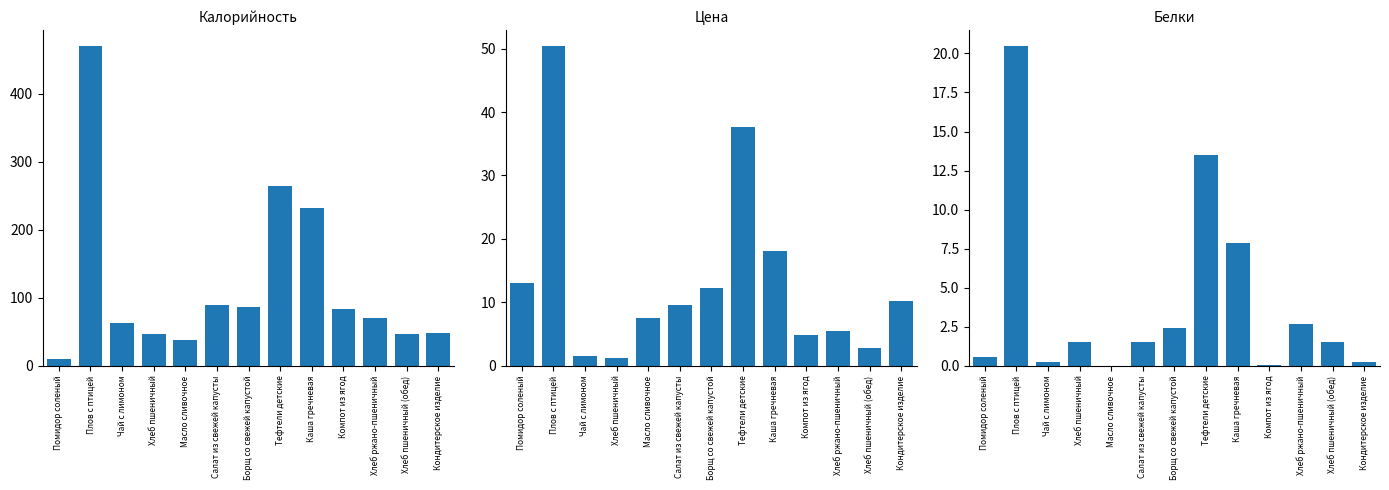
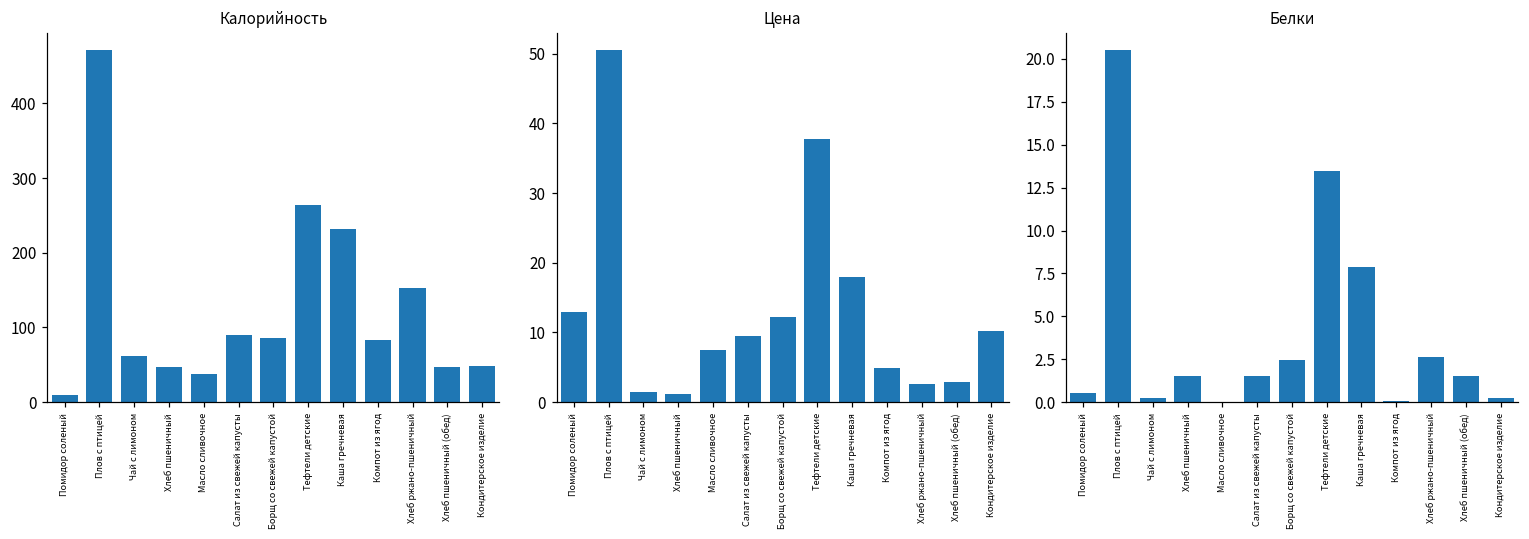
  {
    "Калорийность": {
      "Помидор соленый": 10,
      "Плов с птицей": 470,
      "Чай с лимоном": 60,
      "Хлеб пшеничный": 50,
      "Масло сливочное": 40,
      "Салат из свежей капусты": 90,
      "Борщ со свежей капустой": 90,
      "Тефтели детские": 260,
      "Каша гречневая": 230,
      "Компот из ягод": 80,
-     "Хлеб ржано-пшеничный": 70,
+     "Хлеб ржано-пшеничный": 150,
      "Хлеб пшеничный (обед)": 50,
      "Кондитерское изделие": 50
    },
    "Цена": {
      "Помидор соленый": 13,
      "Плов с птицей": 50,
      "Чай с лимоном": 1,
      "Хлеб пшеничный": 1,
      "Масло сливочное": 8,
      "Салат из свежей капусты": 10,
      "Борщ со свежей капустой": 12,
      "Тефтели детские": 38,
      "Каша гречневая": 18,
      "Компот из ягод": 5,
-     "Хлеб ржано-пшеничный": 5,
+     "Хлеб ржано-пшеничный": 3,
      "Хлеб пшеничный (обед)": 3,
      "Кондитерское изделие": 10
    },
    "Белки": {
      "Помидор соленый": 0.6,
      "Плов с птицей": 20.5,
      "Чай с лимоном": 0.3,
      "Хлеб пшеничный": 1.5,
      "Масло сливочное": 0.0,
      "Салат из свежей капусты": 1.5,
      "Борщ со свежей капустой": 2.4,
      "Тефтели детские": 13.5,
      "Каша гречневая": 7.9,
      "Хлеб ржано-пшеничный": 2.6,
      "Хлеб пшеничный (обед)": 1.5,
      "Кондитерское изделие": 0.3
    }
  }
